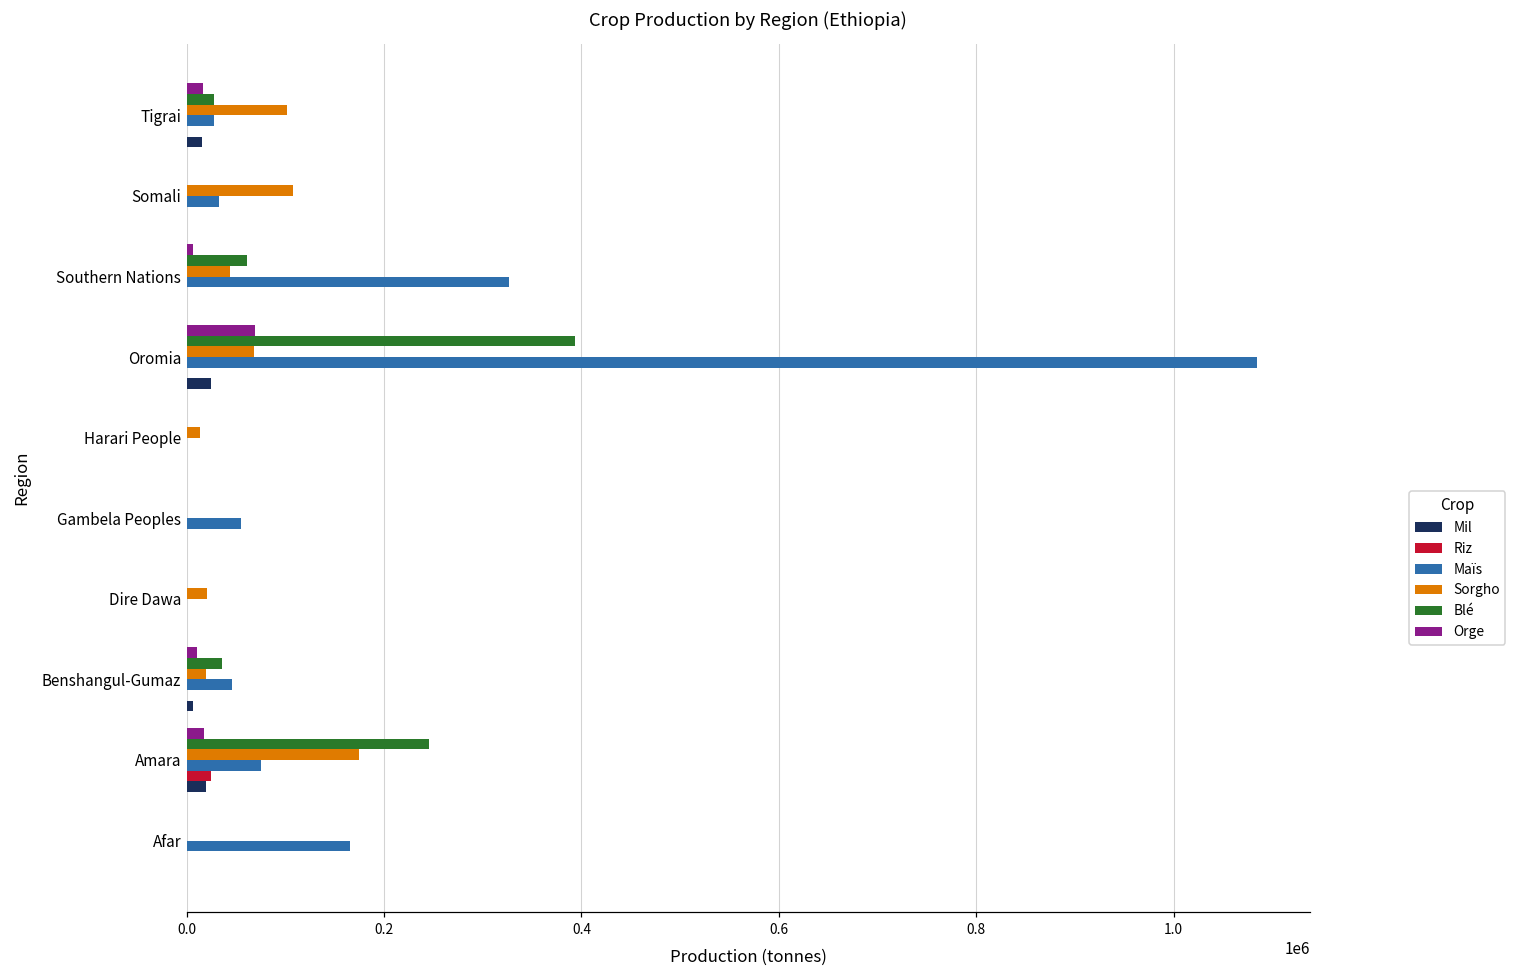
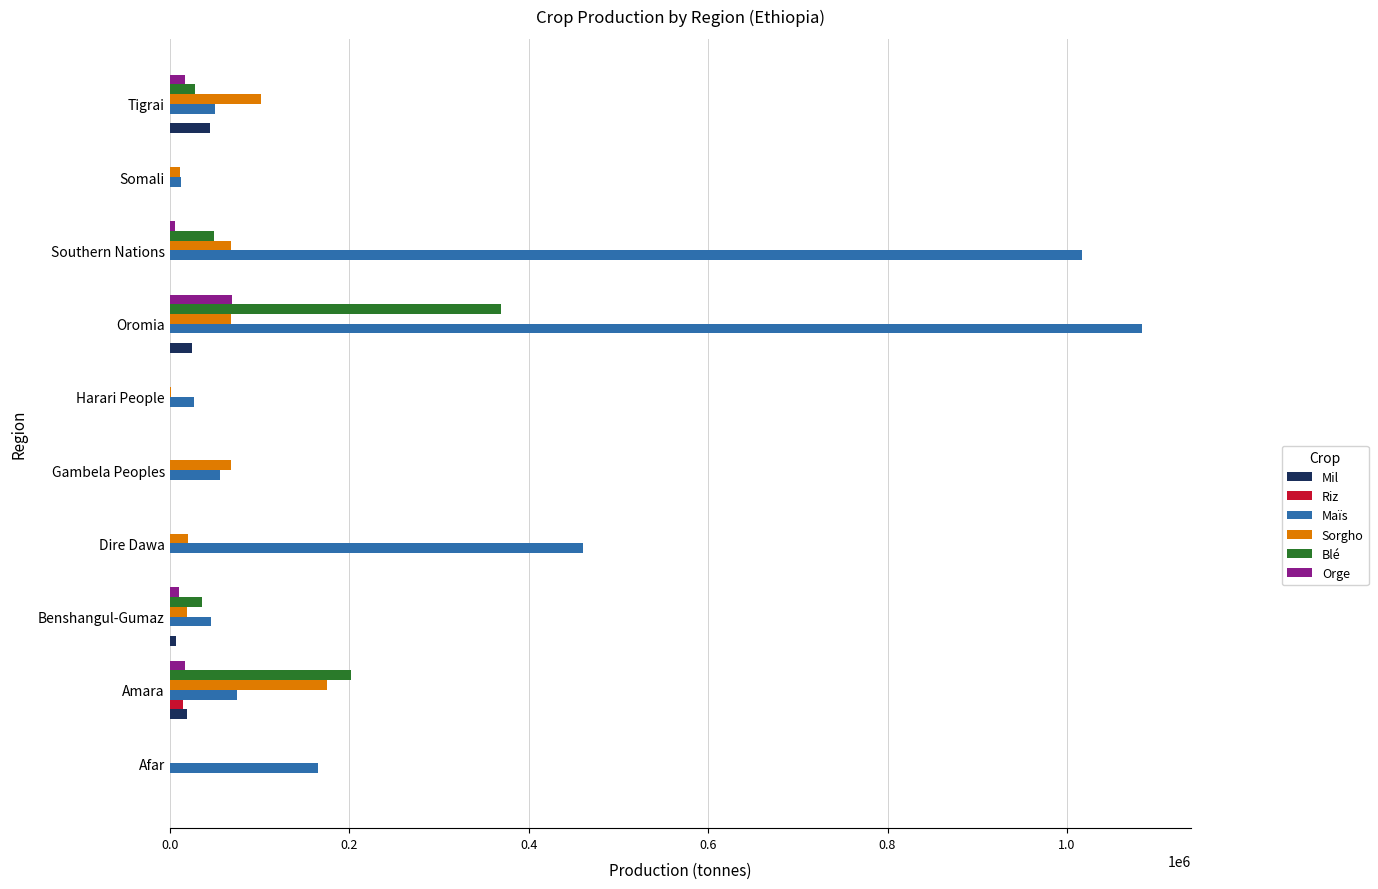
  {
    "Mil": {
-     "Tigrai": 20000,
+     "Tigrai": 40000,
      "Somali": 0,
      "Oromia": 20000,
      "Harari People": 0,
      "Gambela Peoples": 0,
      "Dire Dawa": 0,
      "Benshangul-Gumaz": 10000,
      "Amara": 20000,
      "Afar": 0
    },
    "Riz": {
      "Tigrai": 0,
      "Somali": 0,
      "Harari People": 0,
      "Gambela Peoples": 0,
      "Dire Dawa": 0,
      "Benshangul-Gumaz": 0,
-     "Amara": 20000,
+     "Amara": 10000,
      "Afar": 0
    },
    "Maïs": {
-     "Tigrai": 30000,
-     "Somali": 30000,
-     "Southern Nations": 330000,
+     "Tigrai": 50000,
+     "Somali": 10000,
+     "Southern Nations": 1020000,
      "Oromia": 1080000,
-     "Harari People": 0,
+     "Harari People": 30000,
      "Gambela Peoples": 60000,
-     "Dire Dawa": 0,
+     "Dire Dawa": 460000,
      "Benshangul-Gumaz": 50000,
      "Amara": 80000,
      "Afar": 170000
    },
    "Sorgho": {
      "Tigrai": 100000,
-     "Somali": 110000,
-     "Southern Nations": 40000,
+     "Somali": 10000,
+     "Southern Nations": 70000,
      "Oromia": 70000,
-     "Harari People": 10000,
-     "Gambela Peoples": 0,
+     "Harari People": 0,
+     "Gambela Peoples": 70000,
      "Dire Dawa": 20000,
      "Benshangul-Gumaz": 20000,
      "Amara": 170000,
      "Afar": 0
    },
    "Blé": {
      "Tigrai": 30000,
      "Somali": 0,
-     "Southern Nations": 60000,
-     "Oromia": 390000,
+     "Southern Nations": 50000,
+     "Oromia": 370000,
      "Harari People": 0,
      "Gambela Peoples": 0,
      "Dire Dawa": 0,
      "Benshangul-Gumaz": 40000,
-     "Amara": 250000,
+     "Amara": 200000,
      "Afar": 0
    },
    "Orge": {
      "Tigrai": 20000,
      "Somali": 0,
      "Southern Nations": 10000,
      "Oromia": 70000,
      "Harari People": 0,
      "Gambela Peoples": 0,
      "Dire Dawa": 0,
      "Benshangul-Gumaz": 10000,
      "Amara": 20000,
      "Afar": 0
    }
  }
